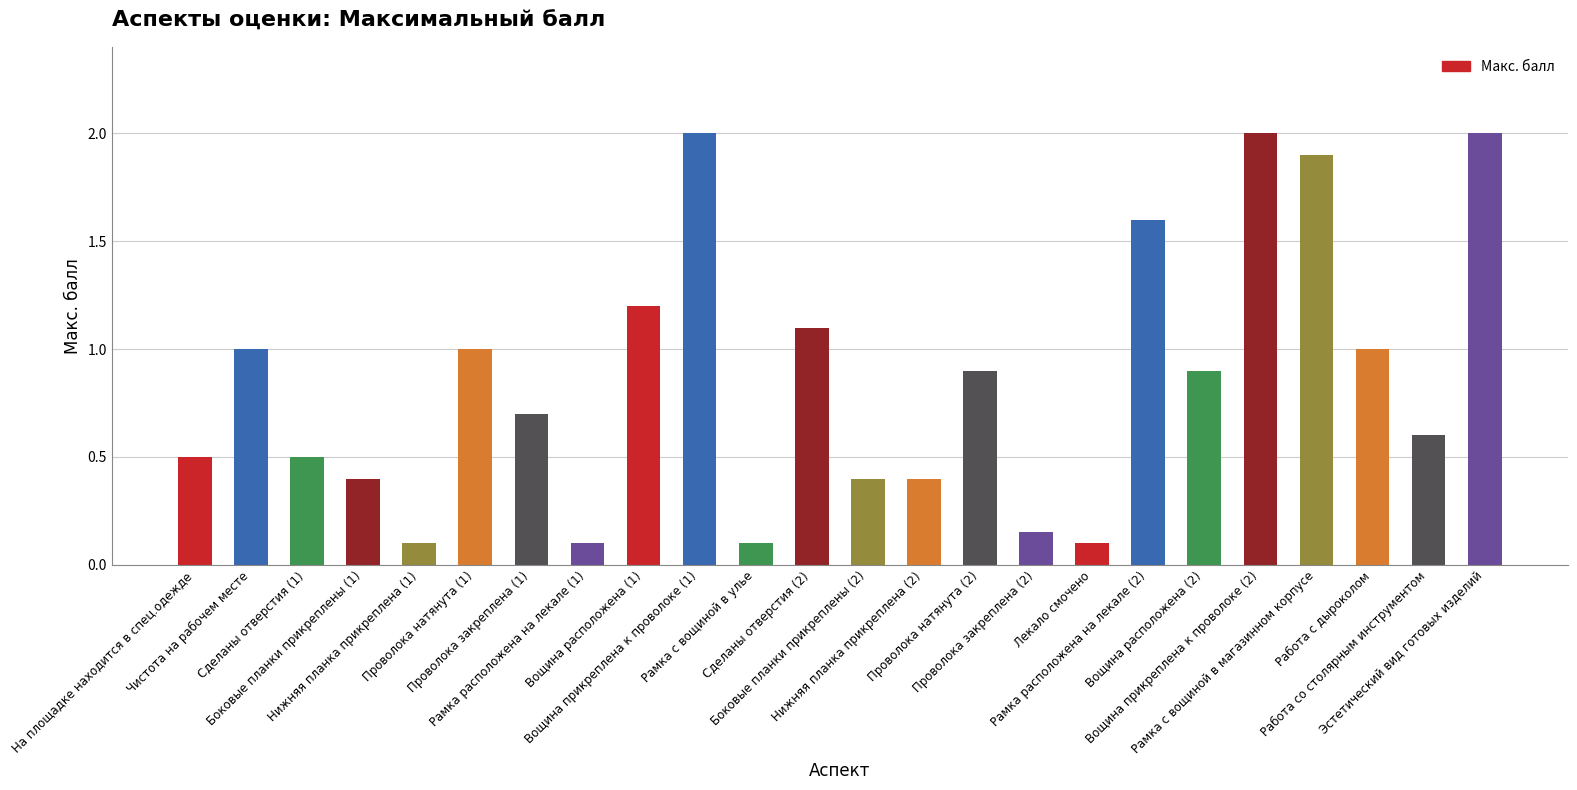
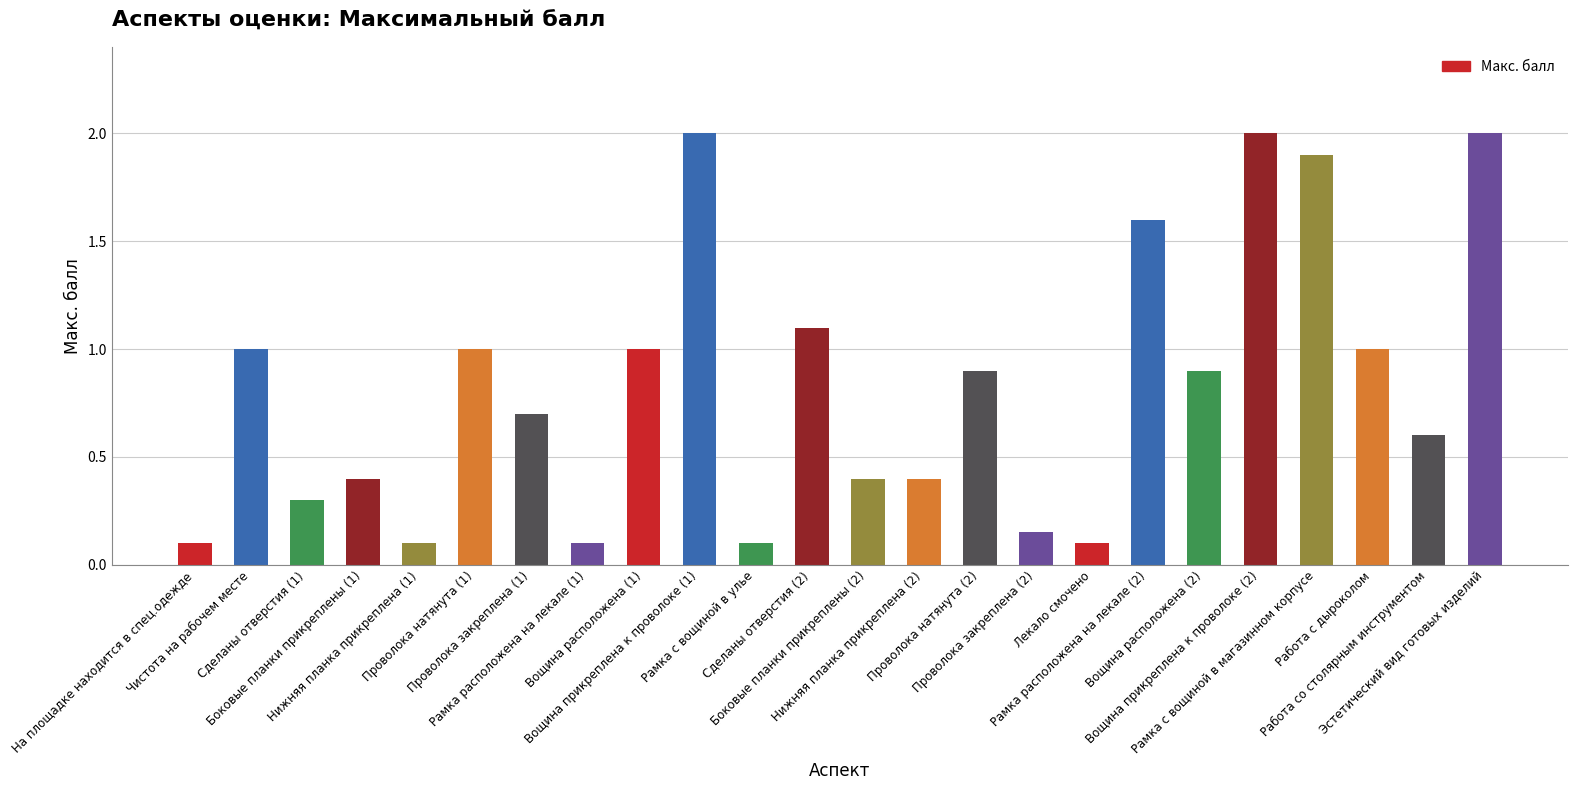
  {
-   "На площадке находится в спец.одежде": 0.5,
+   "На площадке находится в спец.одежде": 0.1,
    "Чистота на рабочем месте": 1.0,
-   "Сделаны отверстия (1)": 0.5,
+   "Сделаны отверстия (1)": 0.3,
    "Боковые планки прикреплены (1)": 0.4,
    "Нижняя планка прикреплена (1)": 0.1,
    "Проволока натянута (1)": 1.0,
    "Проволока закреплена (1)": 0.7,
    "Рамка расположена на лекале (1)": 0.1,
-   "Вощина расположена (1)": 1.2,
+   "Вощина расположена (1)": 1.0,
    "Вощина прикреплена к проволоке (1)": 2.0,
    "Рамка с вощиной в улье": 0.1,
    "Сделаны отверстия (2)": 1.1,
    "Боковые планки прикреплены (2)": 0.4,
    "Нижняя планка прикреплена (2)": 0.4,
    "Проволока натянута (2)": 0.9,
    "Проволока закреплена (2)": 0.15,
    "Лекало смочено": 0.1,
    "Рамка расположена на лекале (2)": 1.6,
    "Вощина расположена (2)": 0.9,
    "Вощина прикреплена к проволоке (2)": 2.0,
    "Рамка с вощиной в магазинном корпусе": 1.9,
    "Работа с дыроколом": 1.0,
    "Работа со столярным инструментом": 0.6,
    "Эстетический вид готовых изделий": 2.0
  }
